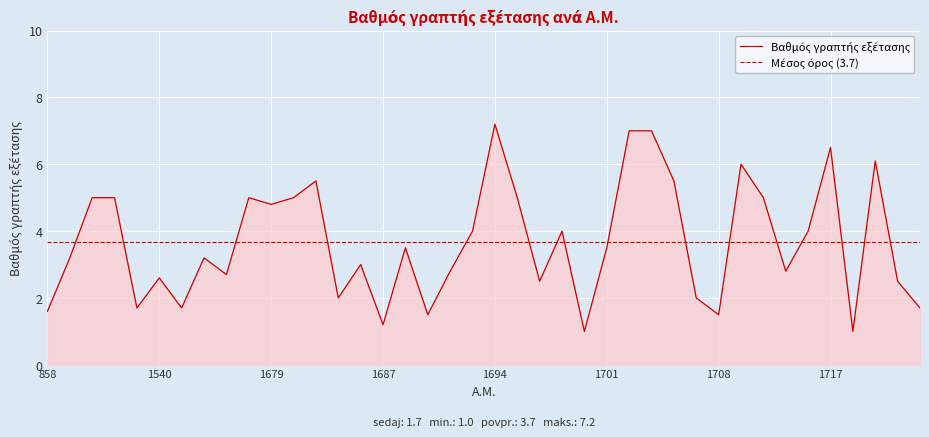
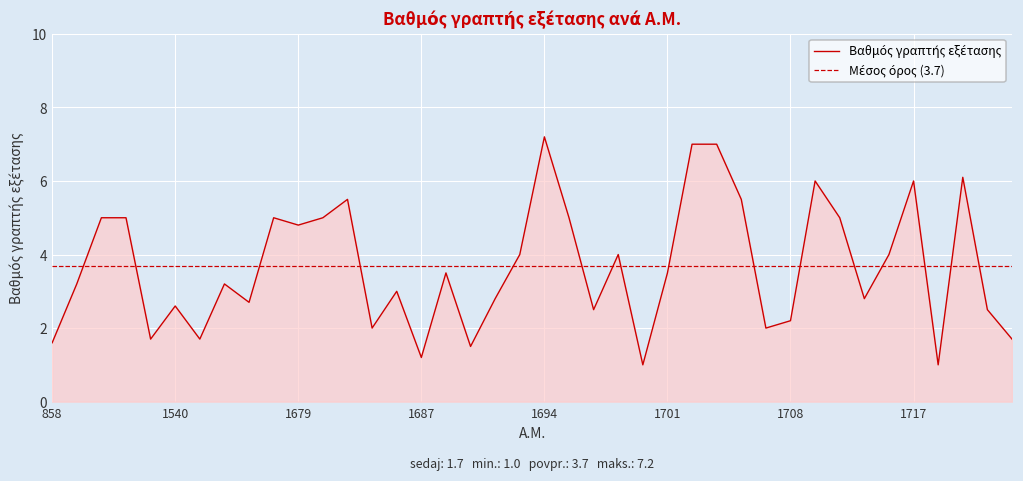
  {
    "858": 1.6,
    "1540": 2.6,
    "1679": 4.8,
    "1687": 1.2,
    "1694": 7.2,
    "1701": 3.5,
-   "1708": 1.5,
-   "1717": 6.5
+   "1708": 2.2,
+   "1717": 6.0
  }
